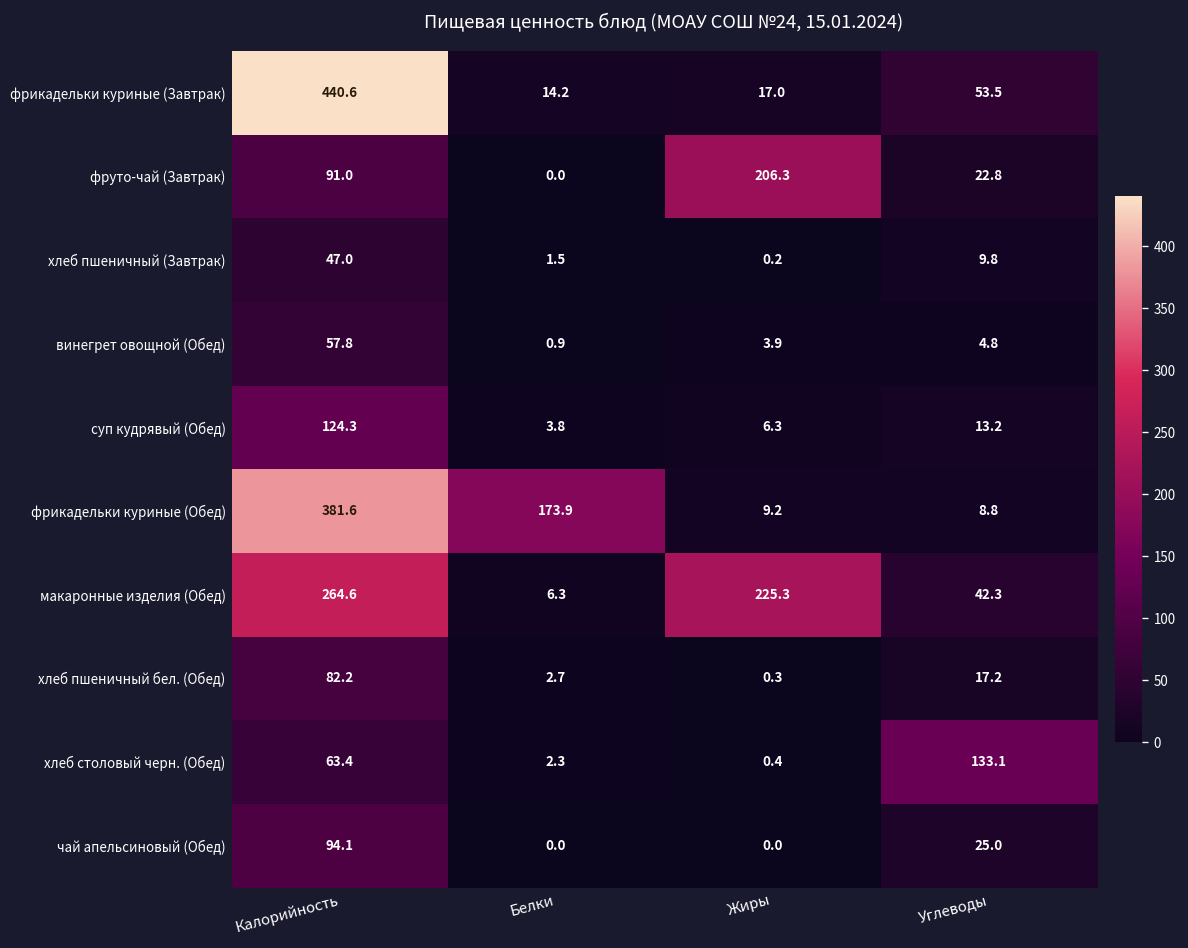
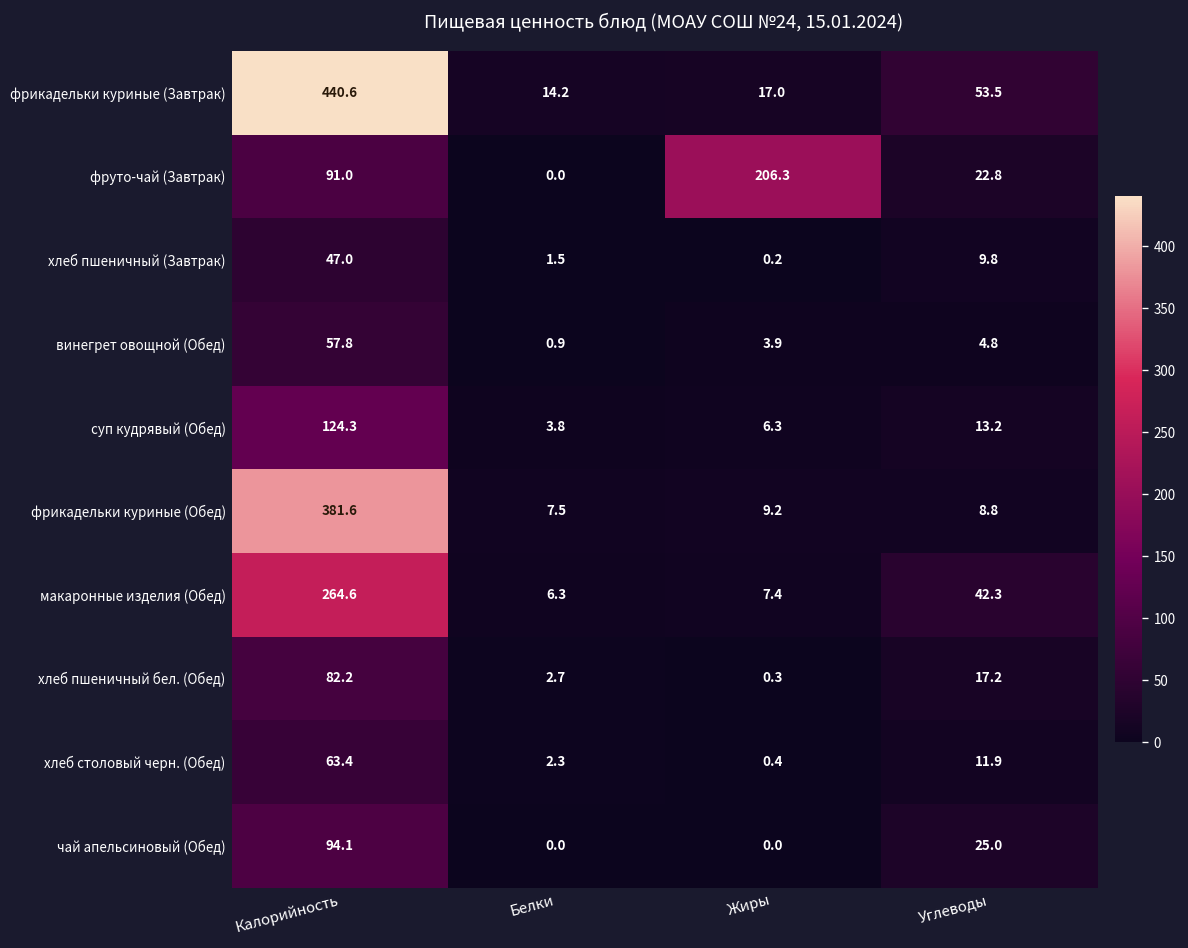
  {
    "фрикадельки куриные (Завтрак)": {
      "Калорийность": 440.6,
      "Белки": 14.2,
      "Жиры": 17.0,
      "Углеводы": 53.5
    },
    "фруто-чай (Завтрак)": {
      "Калорийность": 91.0,
      "Белки": 0.0,
      "Жиры": 206.3,
      "Углеводы": 22.8
    },
    "хлеб пшеничный (Завтрак)": {
      "Калорийность": 47.0,
      "Белки": 1.5,
      "Жиры": 0.2,
      "Углеводы": 9.8
    },
    "винегрет овощной (Обед)": {
      "Калорийность": 57.8,
      "Белки": 0.9,
      "Жиры": 3.9,
      "Углеводы": 4.8
    },
    "суп кудрявый (Обед)": {
      "Калорийность": 124.3,
      "Белки": 3.8,
      "Жиры": 6.3,
      "Углеводы": 13.2
    },
    "фрикадельки куриные (Обед)": {
      "Калорийность": 381.6,
-     "Белки": 173.9,
+     "Белки": 7.5,
      "Жиры": 9.2,
      "Углеводы": 8.8
    },
    "макаронные изделия (Обед)": {
      "Калорийность": 264.6,
      "Белки": 6.3,
-     "Жиры": 225.3,
+     "Жиры": 7.4,
      "Углеводы": 42.3
    },
    "хлеб пшеничный бел. (Обед)": {
      "Калорийность": 82.2,
      "Белки": 2.7,
      "Жиры": 0.3,
      "Углеводы": 17.2
    },
    "хлеб столовый черн. (Обед)": {
      "Калорийность": 63.4,
      "Белки": 2.3,
      "Жиры": 0.4,
-     "Углеводы": 133.1
+     "Углеводы": 11.9
    },
    "чай апельсиновый (Обед)": {
      "Калорийность": 94.1,
      "Белки": 0.0,
      "Жиры": 0.0,
      "Углеводы": 25.0
    }
  }
